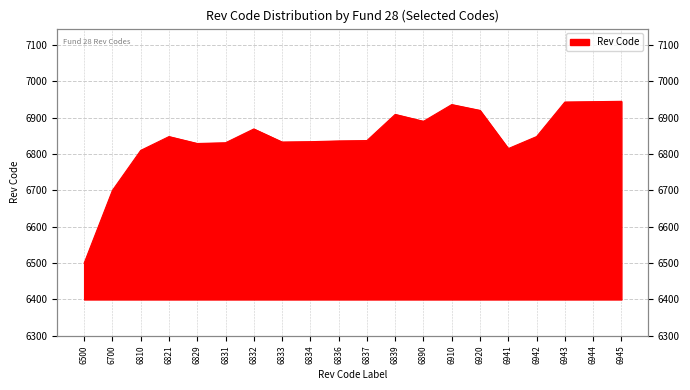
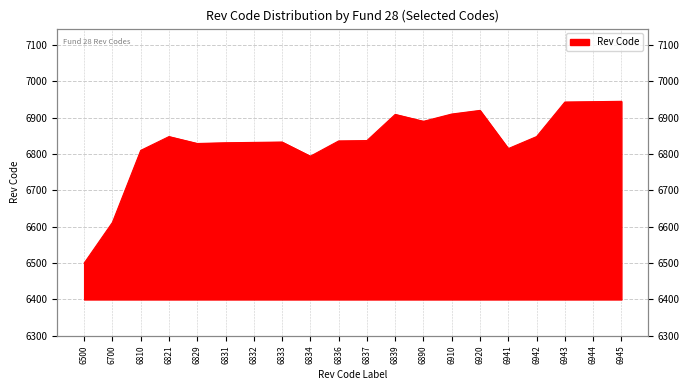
  {
    "6500": 6500,
-   "6700": 6700,
+   "6700": 6610,
    "6810": 6810,
    "6821": 6850,
    "6829": 6830,
    "6831": 6830,
-   "6832": 6870,
+   "6832": 6830,
    "6833": 6830,
-   "6834": 6830,
+   "6834": 6790,
    "6836": 6840,
    "6837": 6840,
    "6839": 6910,
    "6890": 6890,
-   "6910": 6940,
+   "6910": 6910,
    "6920": 6920,
    "6941": 6820,
    "6942": 6850,
    "6943": 6940,
    "6944": 6940,
    "6945": 6950
  }
